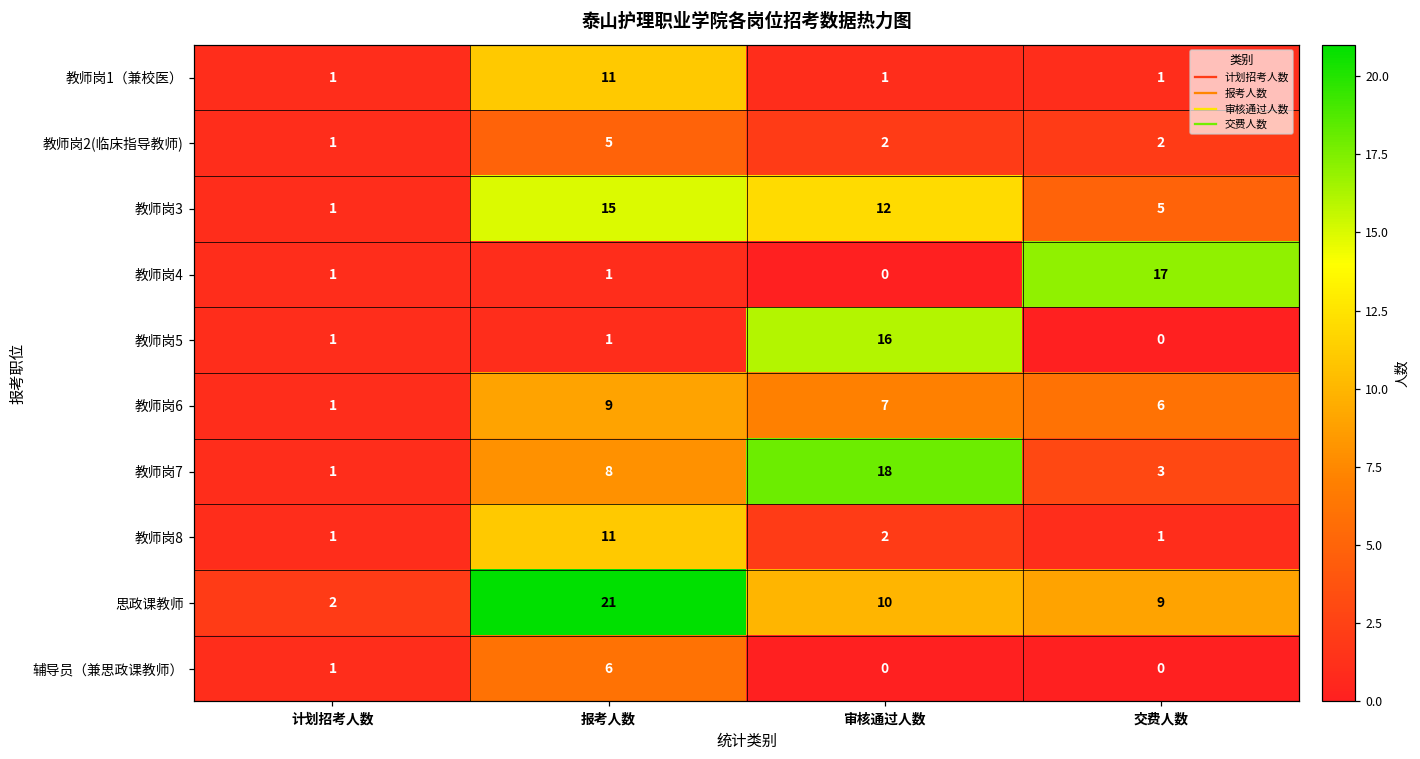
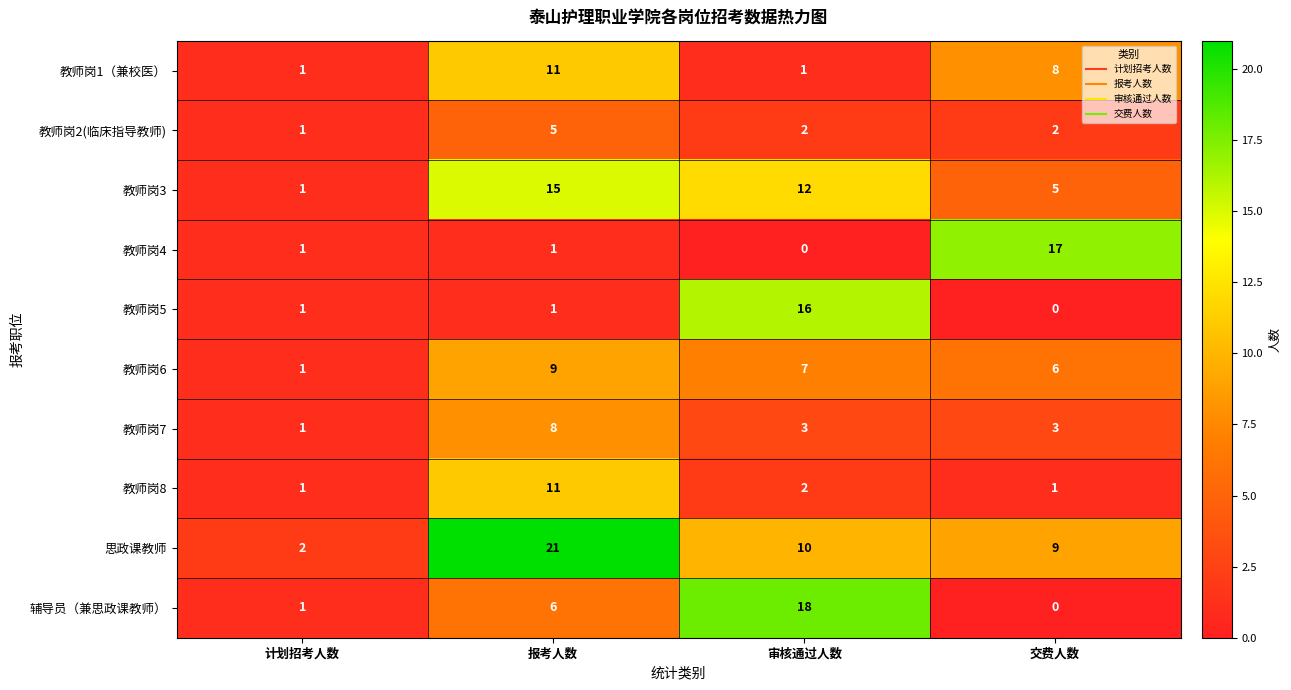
  {
    "教师岗1（兼校医）": {
      "计划招考人数": 1,
      "报考人数": 11,
      "审核通过人数": 1,
-     "交费人数": 1
+     "交费人数": 8
    },
    "教师岗2(临床指导教师)": {
      "计划招考人数": 1,
      "报考人数": 5,
      "审核通过人数": 2,
      "交费人数": 2
    },
    "教师岗3": {
      "计划招考人数": 1,
      "报考人数": 15,
      "审核通过人数": 12,
      "交费人数": 5
    },
    "教师岗4": {
      "计划招考人数": 1,
      "报考人数": 1,
      "审核通过人数": 0,
      "交费人数": 17
    },
    "教师岗5": {
      "计划招考人数": 1,
      "报考人数": 1,
      "审核通过人数": 16,
      "交费人数": 0
    },
    "教师岗6": {
      "计划招考人数": 1,
      "报考人数": 9,
      "审核通过人数": 7,
      "交费人数": 6
    },
    "教师岗7": {
      "计划招考人数": 1,
      "报考人数": 8,
-     "审核通过人数": 18,
+     "审核通过人数": 3,
      "交费人数": 3
    },
    "教师岗8": {
      "计划招考人数": 1,
      "报考人数": 11,
      "审核通过人数": 2,
      "交费人数": 1
    },
    "思政课教师": {
      "计划招考人数": 2,
      "报考人数": 21,
      "审核通过人数": 10,
      "交费人数": 9
    },
    "辅导员（兼思政课教师）": {
      "计划招考人数": 1,
      "报考人数": 6,
-     "审核通过人数": 0,
+     "审核通过人数": 18,
      "交费人数": 0
    }
  }
